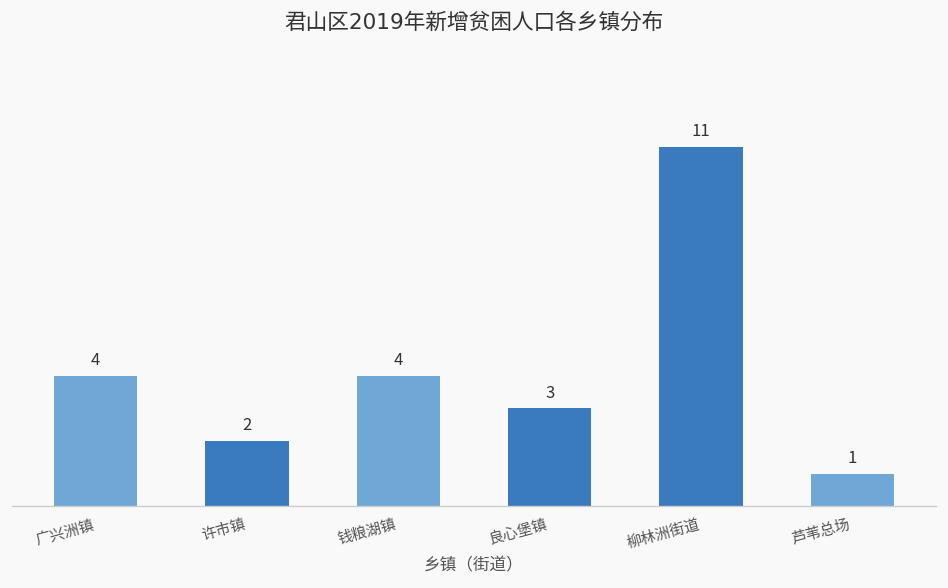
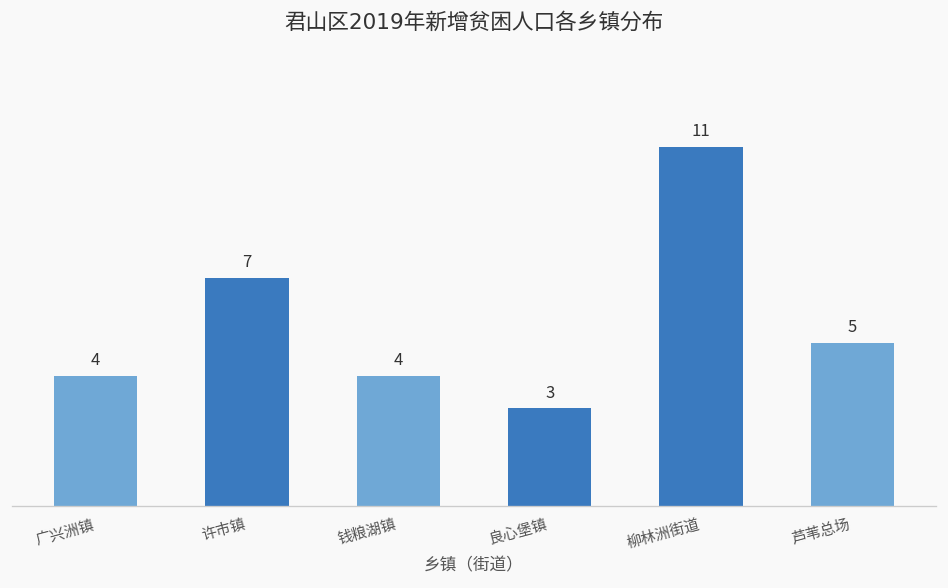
  {
    "广兴洲镇": 4,
-   "许市镇": 2,
+   "许市镇": 7,
    "钱粮湖镇": 4,
    "良心堡镇": 3,
    "柳林洲街道": 11,
-   "芦苇总场": 1
+   "芦苇总场": 5
  }
